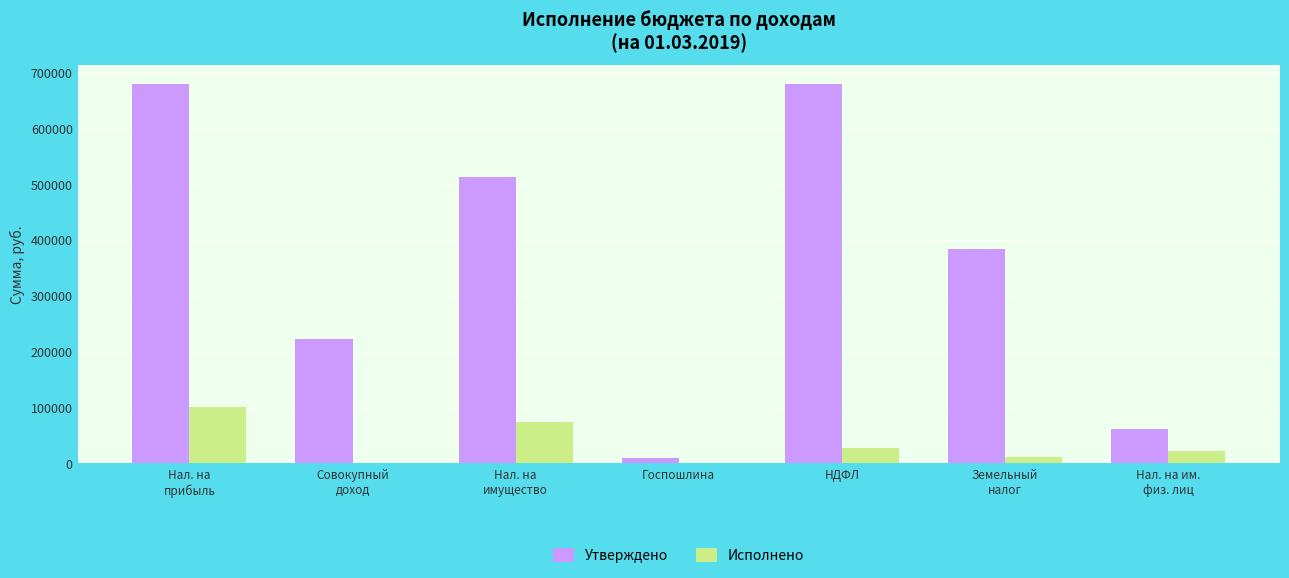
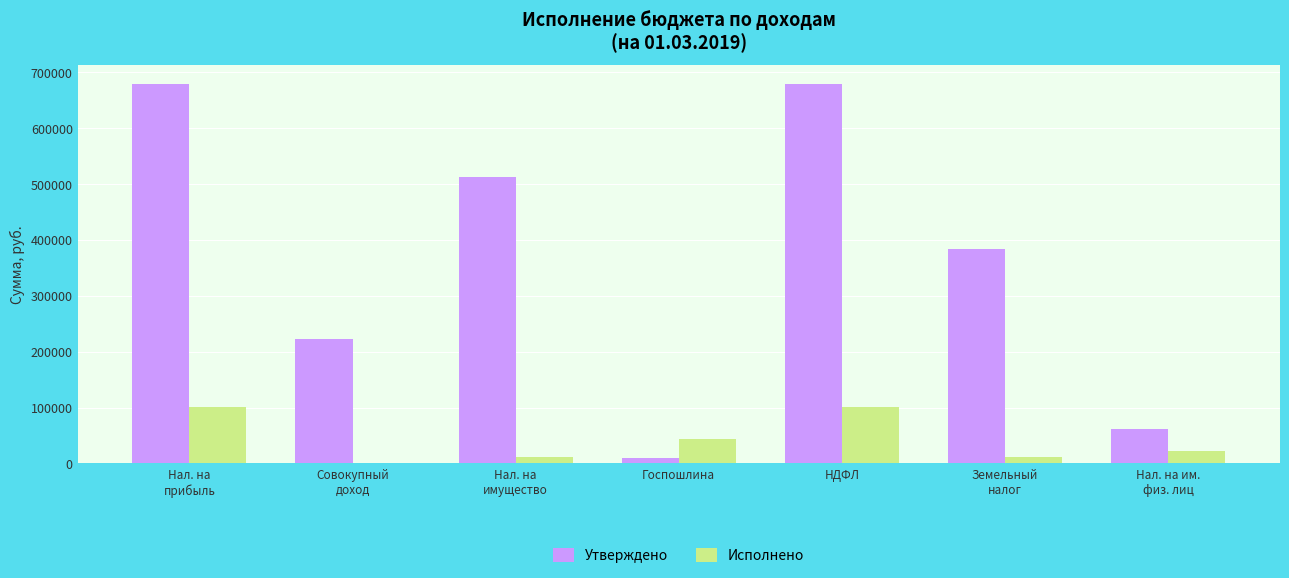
  {
    "Утверждено": {
      "Нал. на прибыль": 680000,
      "Совокупный доход": 220000,
      "Нал. на имущество": 510000,
      "Госпошлина": 10000,
      "НДФЛ": 680000,
      "Земельный налог": 380000,
      "Нал. на им. физ. лиц": 60000
    },
    "Исполнено": {
      "Нал. на прибыль": 100000,
      "Совокупный доход": 0,
-     "Нал. на имущество": 70000,
-     "Госпошлина": 0,
-     "НДФЛ": 30000,
+     "Нал. на имущество": 10000,
+     "Госпошлина": 40000,
+     "НДФЛ": 100000,
      "Земельный налог": 10000,
      "Нал. на им. физ. лиц": 20000
    }
  }
